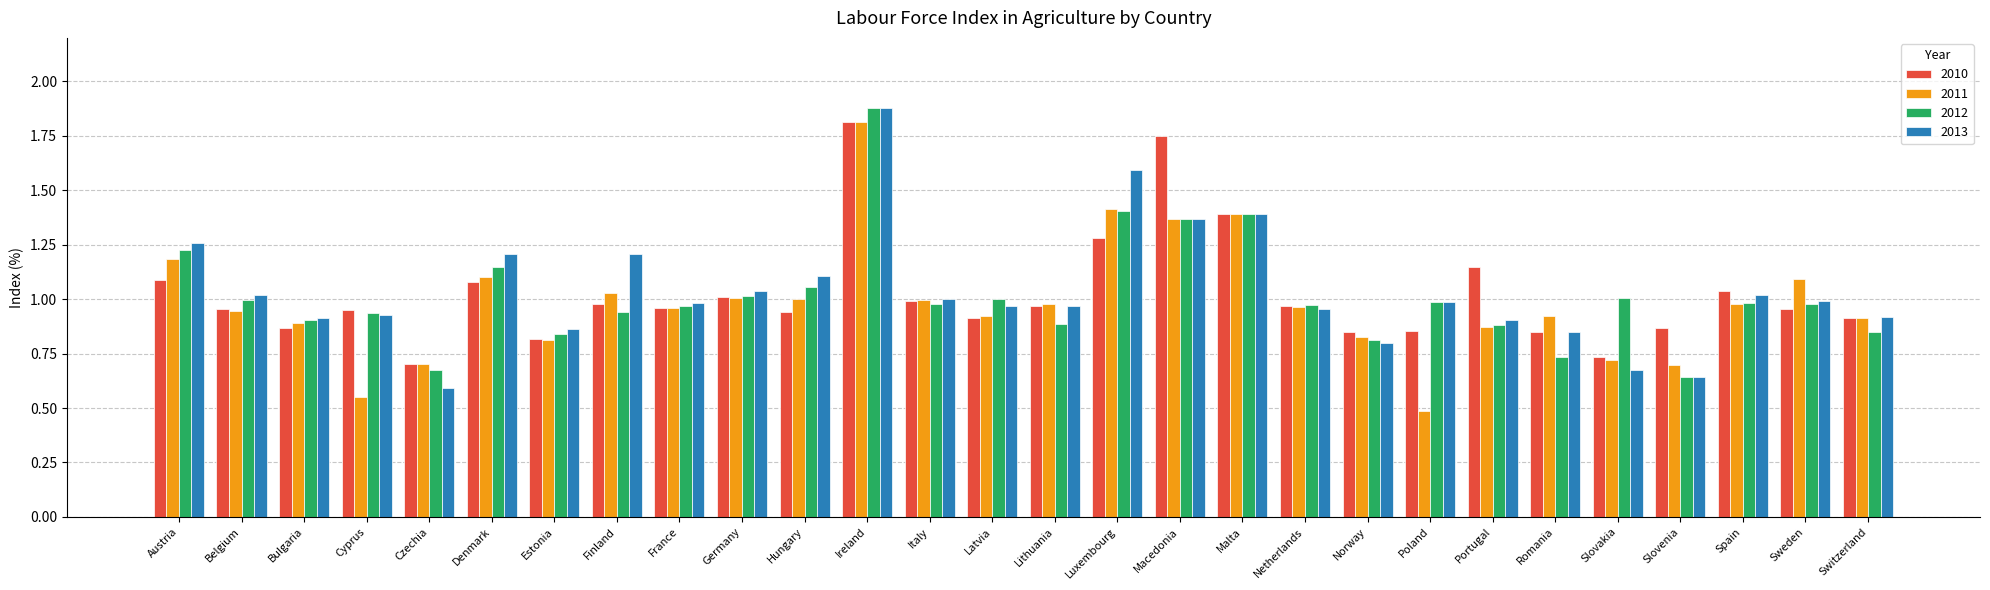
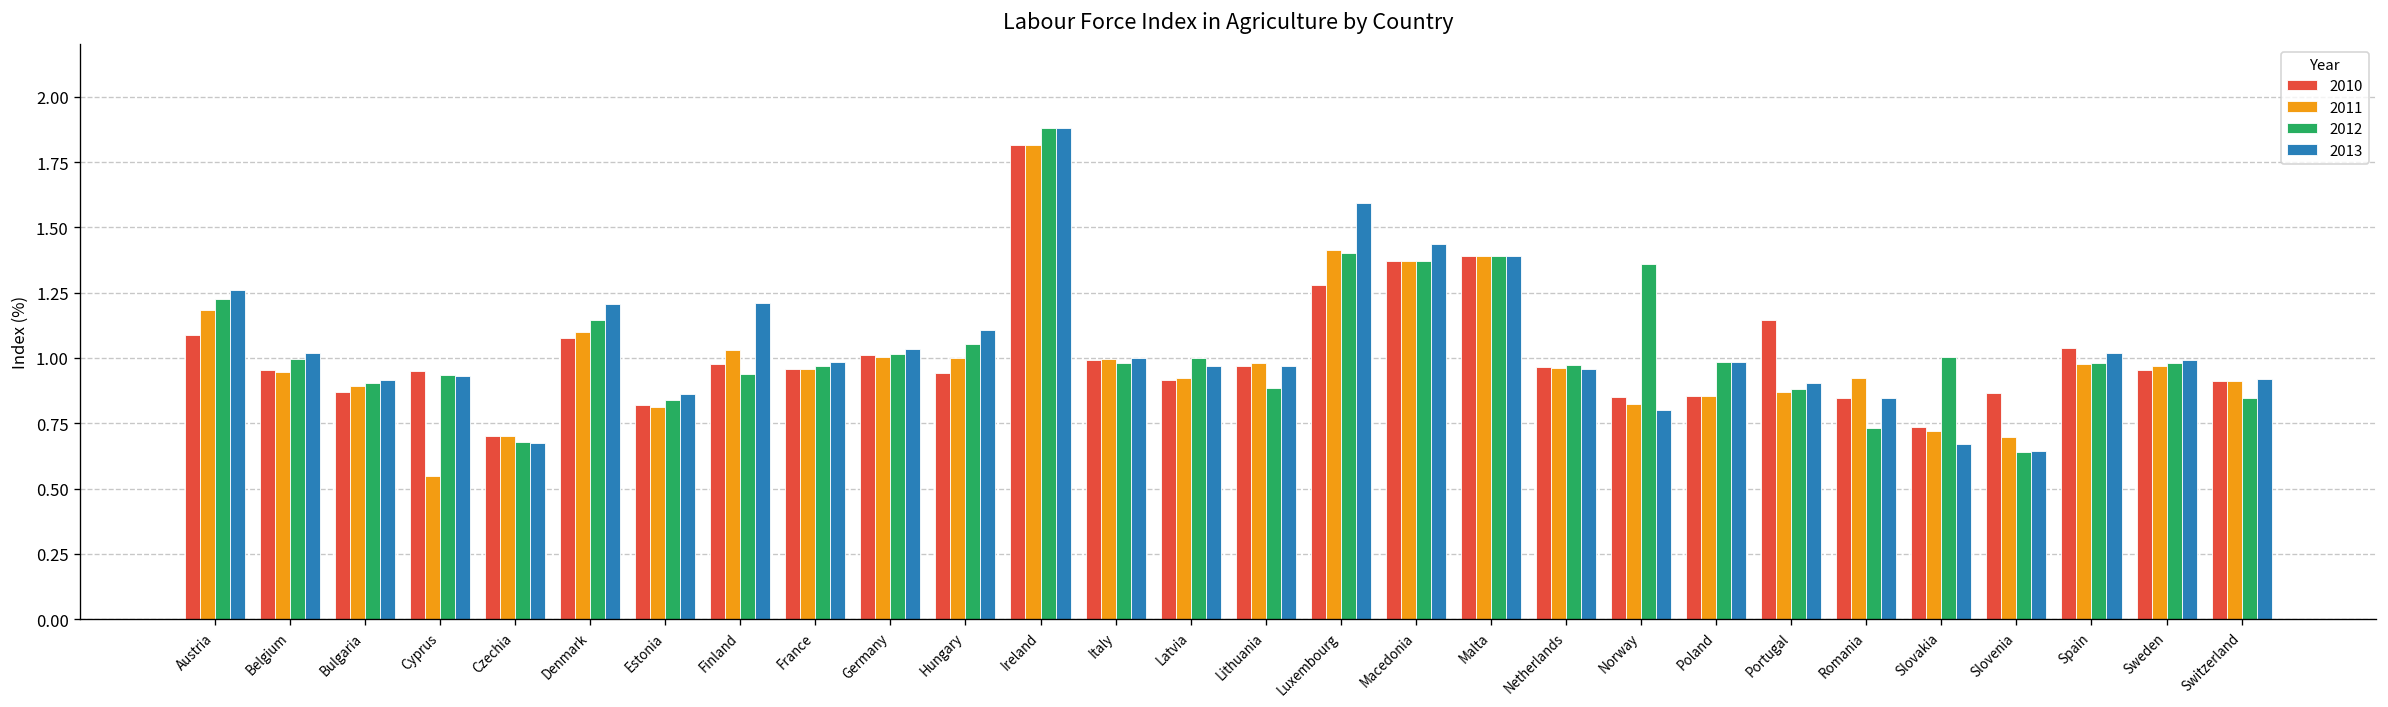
  {
    "2010": {
      "Austria": 1.09,
      "Belgium": 0.95,
      "Bulgaria": 0.87,
      "Cyprus": 0.95,
      "Czechia": 0.70,
      "Denmark": 1.08,
      "Estonia": 0.82,
      "Finland": 0.98,
      "France": 0.96,
      "Germany": 1.01,
      "Hungary": 0.94,
      "Ireland": 1.81,
      "Italy": 0.99,
      "Latvia": 0.92,
      "Lithuania": 0.97,
      "Luxembourg": 1.28,
-     "Macedonia": 1.75,
+     "Macedonia": 1.37,
      "Malta": 1.39,
      "Netherlands": 0.97,
      "Norway": 0.85,
      "Poland": 0.85,
      "Portugal": 1.15,
      "Romania": 0.85,
      "Slovakia": 0.74,
      "Slovenia": 0.87,
      "Spain": 1.04,
      "Sweden": 0.96,
      "Switzerland": 0.91
    },
    "2011": {
      "Austria": 1.18,
      "Belgium": 0.95,
      "Bulgaria": 0.89,
      "Cyprus": 0.55,
      "Czechia": 0.70,
      "Denmark": 1.10,
      "Estonia": 0.81,
      "Finland": 1.03,
      "France": 0.96,
      "Germany": 1.00,
      "Hungary": 1.00,
      "Ireland": 1.81,
      "Italy": 1.00,
      "Latvia": 0.92,
      "Lithuania": 0.98,
      "Luxembourg": 1.41,
      "Macedonia": 1.37,
      "Malta": 1.39,
      "Netherlands": 0.96,
      "Norway": 0.83,
-     "Poland": 0.49,
+     "Poland": 0.85,
      "Portugal": 0.87,
      "Romania": 0.92,
      "Slovakia": 0.72,
      "Slovenia": 0.70,
      "Spain": 0.98,
-     "Sweden": 1.09,
+     "Sweden": 0.97,
      "Switzerland": 0.91
    },
    "2012": {
      "Austria": 1.23,
      "Belgium": 1.00,
      "Bulgaria": 0.91,
      "Cyprus": 0.94,
      "Czechia": 0.68,
      "Denmark": 1.15,
      "Estonia": 0.84,
      "Finland": 0.94,
      "France": 0.97,
      "Germany": 1.01,
      "Hungary": 1.05,
      "Ireland": 1.88,
      "Italy": 0.98,
      "Latvia": 1.00,
      "Lithuania": 0.89,
      "Luxembourg": 1.40,
      "Macedonia": 1.37,
      "Malta": 1.39,
      "Netherlands": 0.97,
-     "Norway": 0.81,
+     "Norway": 1.36,
      "Poland": 0.99,
      "Portugal": 0.88,
      "Romania": 0.73,
      "Slovakia": 1.00,
      "Slovenia": 0.64,
      "Spain": 0.98,
      "Sweden": 0.98,
      "Switzerland": 0.85
    },
    "2013": {
      "Austria": 1.26,
      "Belgium": 1.02,
      "Bulgaria": 0.92,
      "Cyprus": 0.93,
-     "Czechia": 0.59,
+     "Czechia": 0.68,
      "Denmark": 1.21,
      "Estonia": 0.86,
      "Finland": 1.21,
      "France": 0.98,
      "Germany": 1.04,
      "Hungary": 1.11,
      "Ireland": 1.88,
      "Italy": 1.00,
      "Latvia": 0.97,
      "Lithuania": 0.97,
      "Luxembourg": 1.59,
-     "Macedonia": 1.37,
+     "Macedonia": 1.43,
      "Malta": 1.39,
      "Netherlands": 0.96,
      "Norway": 0.80,
      "Poland": 0.99,
      "Portugal": 0.90,
      "Romania": 0.85,
      "Slovakia": 0.67,
      "Slovenia": 0.64,
      "Spain": 1.02,
      "Sweden": 0.99,
      "Switzerland": 0.92
    }
  }
